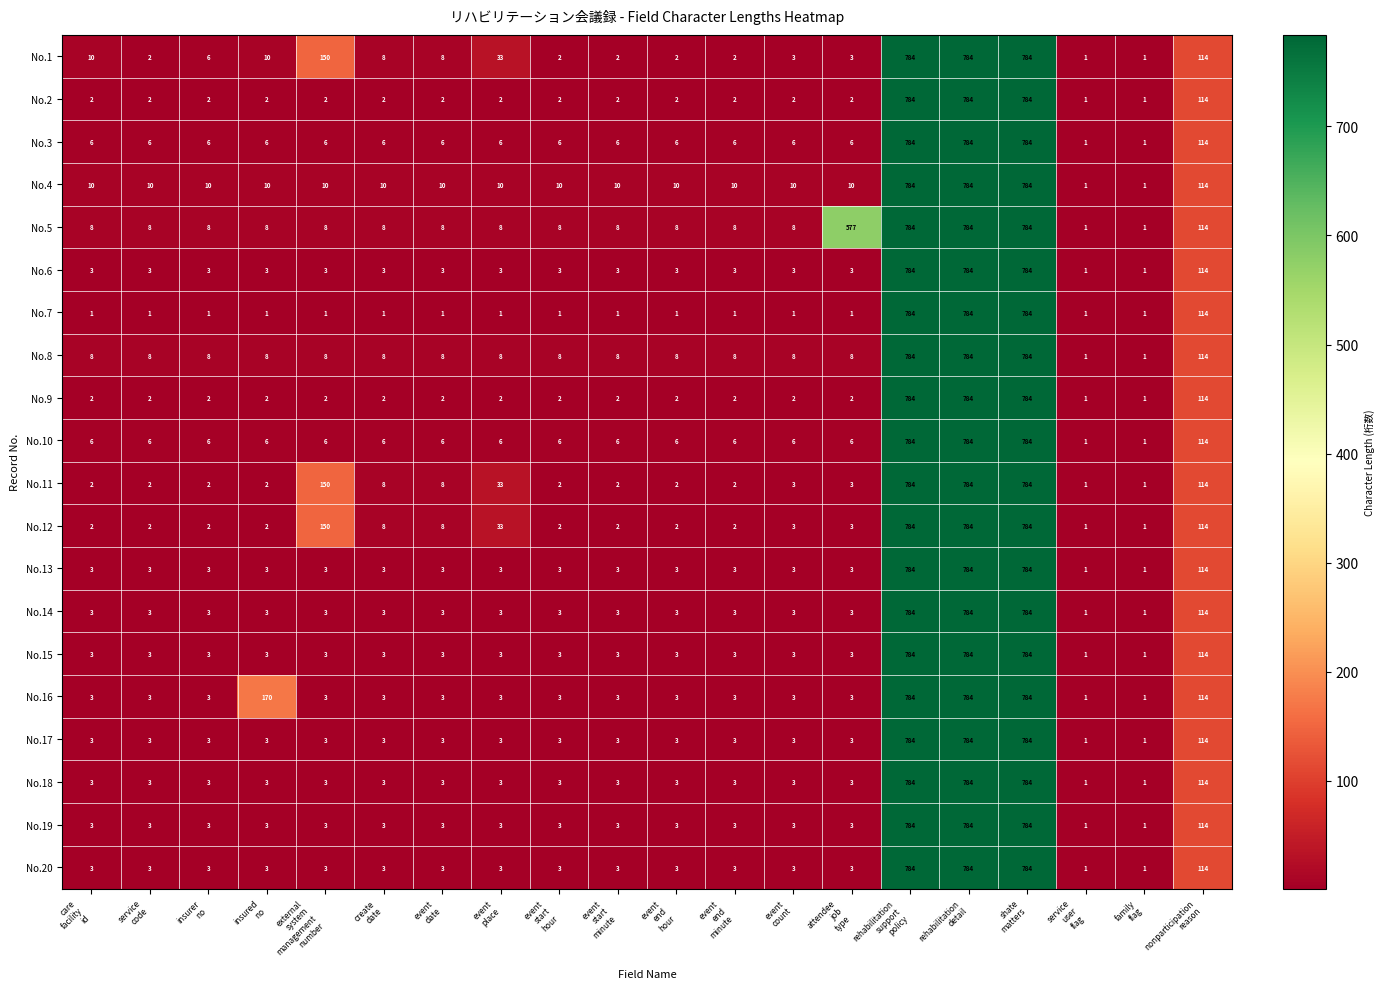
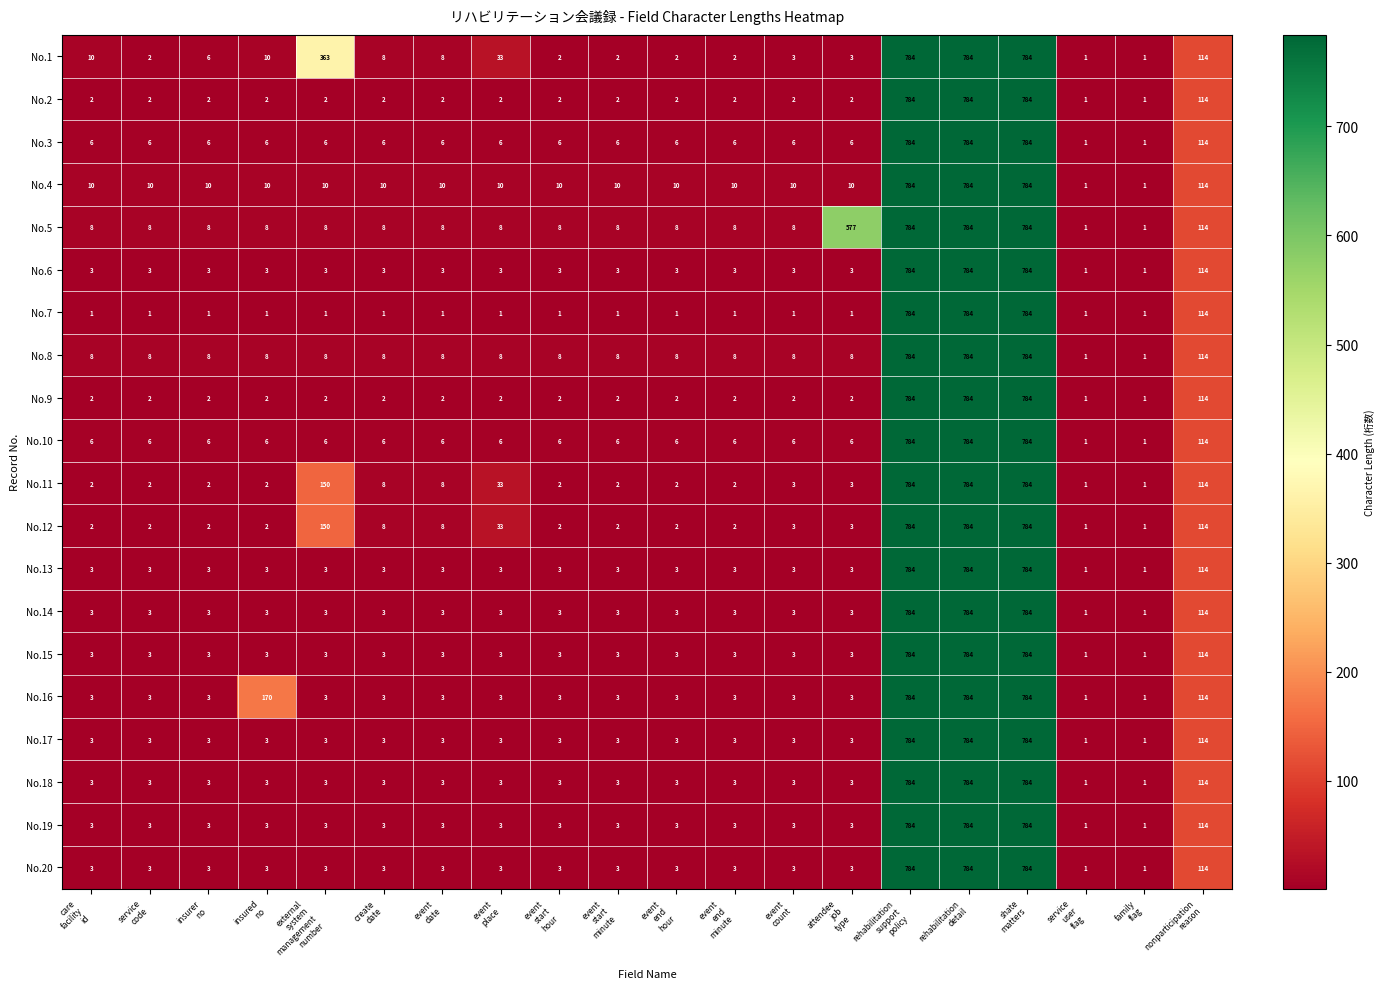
  {
    "No.1": {
      "care facility id": 10,
      "service code": 2,
      "insurer no": 6,
      "insured no": 10,
-     "external system management number": 150,
+     "external system management number": 363,
      "create date": 8,
      "event date": 8,
      "event place": 33,
      "event start hour": 2,
      "event start minute": 2,
      "event end hour": 2,
      "event end minute": 2,
      "event count": 3,
      "attendee job type": 3,
      "rehabilitation support policy": 784,
      "rehabilitation detail": 784,
      "shate matters": 784,
      "service user flag": 1,
      "family flag": 1,
      "nonparticipation reason": 114
    }
  }
